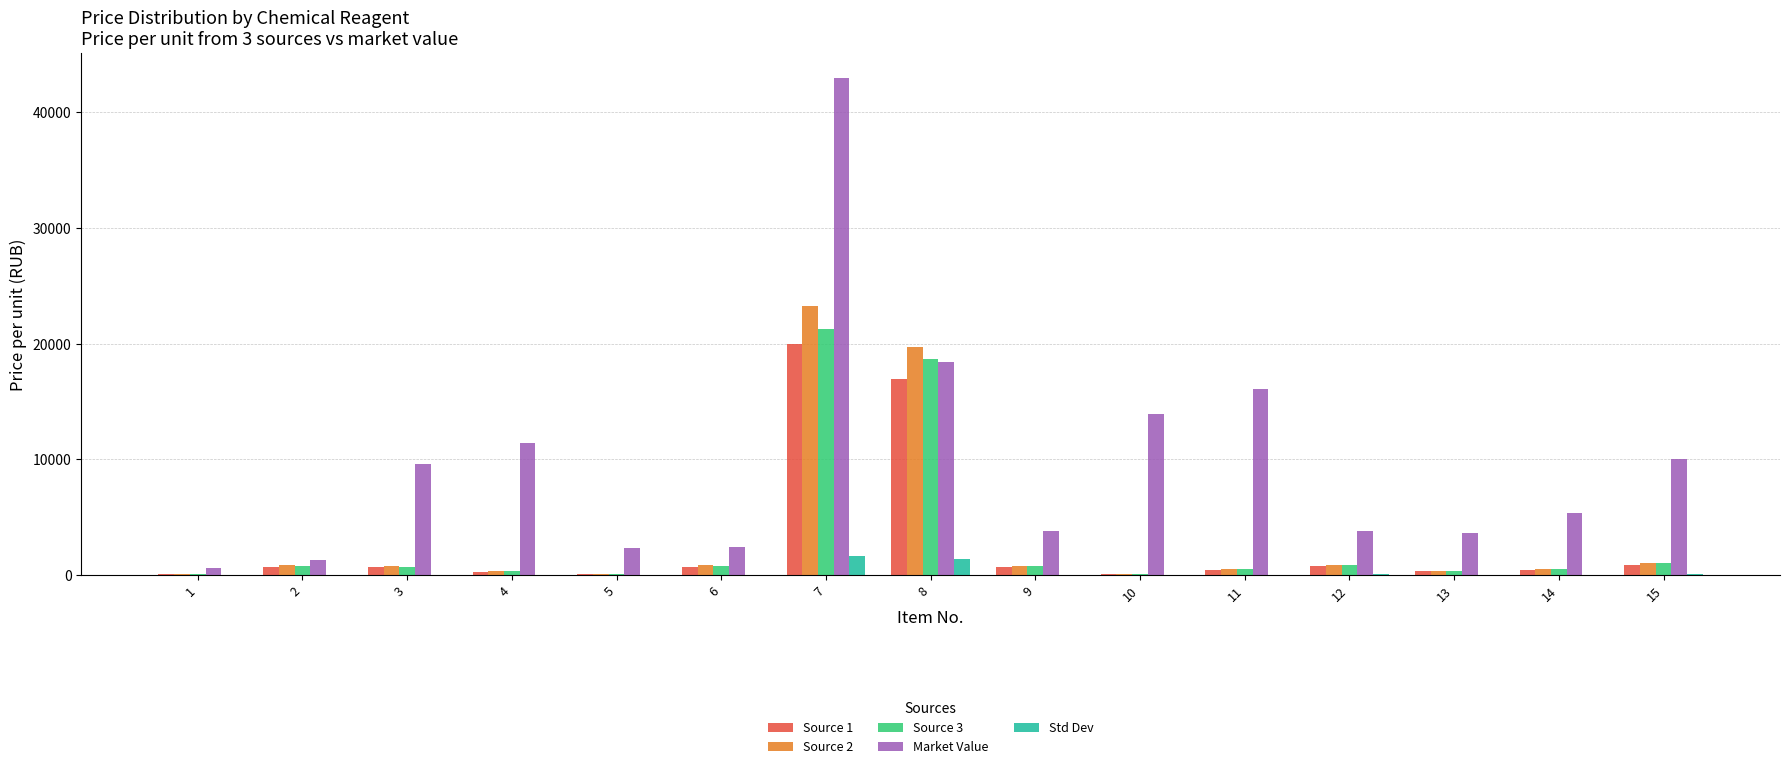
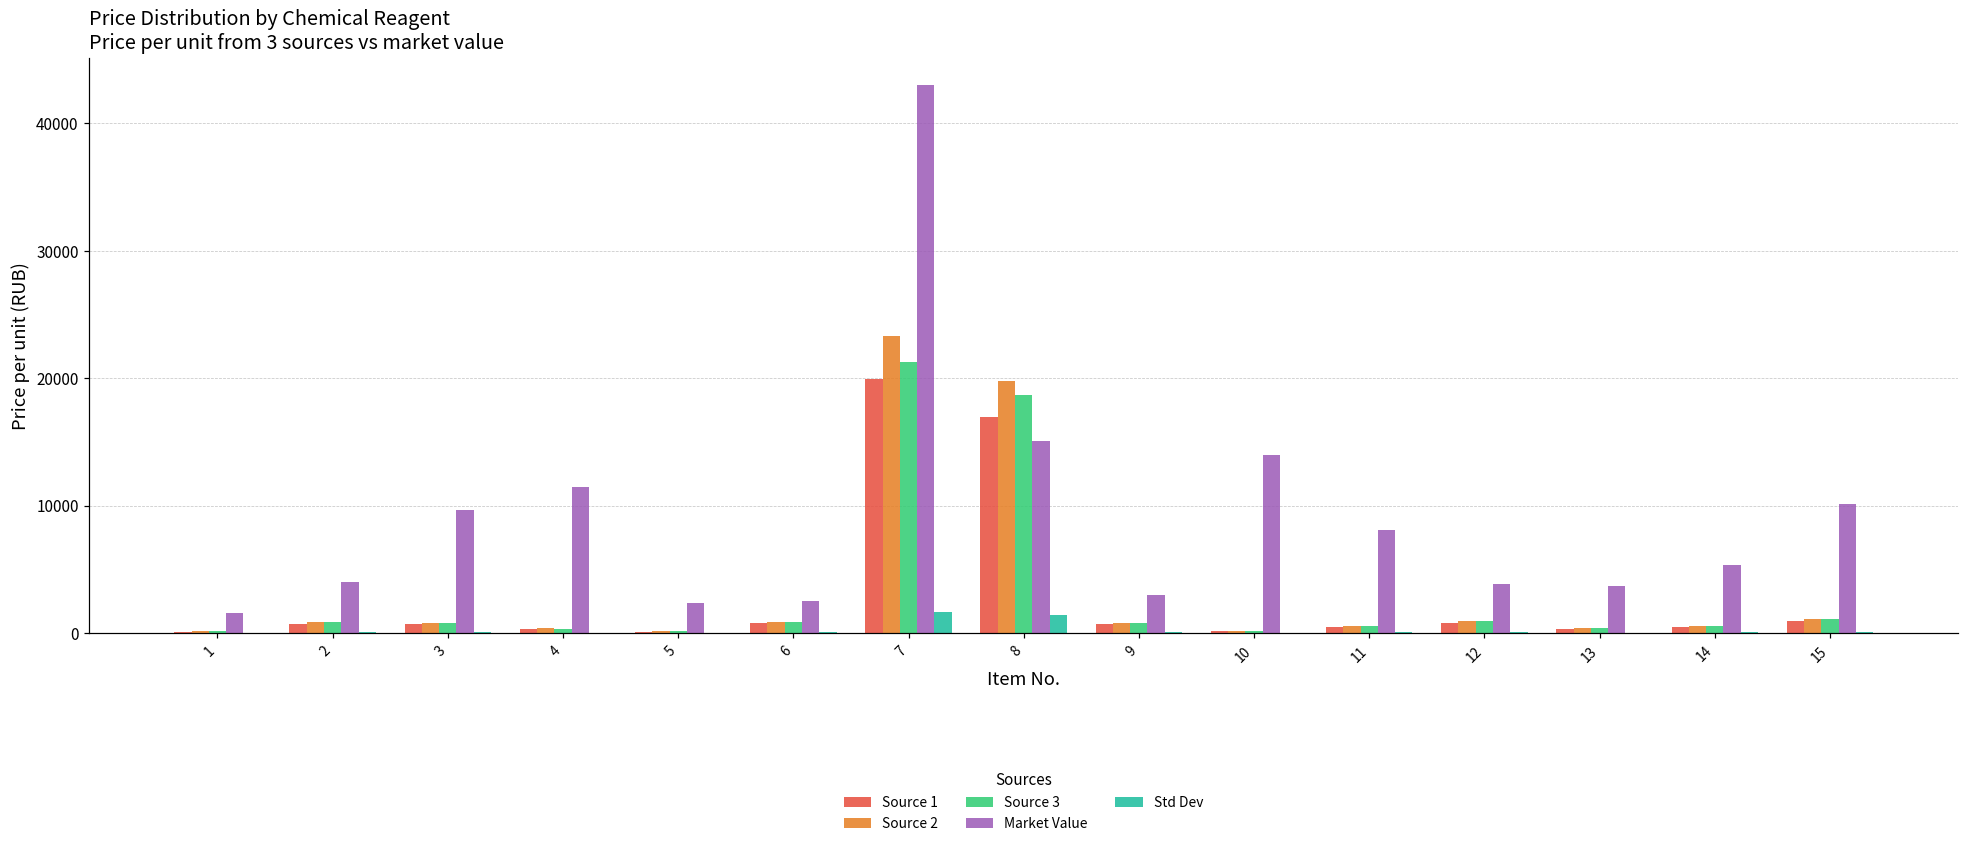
  {
    "Market Value": {
-     "1": 700,
-     "2": 1300,
+     "1": 1500,
+     "2": 4000,
      "3": 9600,
      "4": 11400,
      "5": 2400,
      "6": 2500,
      "7": 43000,
-     "8": 18500,
-     "9": 3800,
+     "8": 15100,
+     "9": 3000,
      "10": 14000,
-     "11": 16000,
+     "11": 8100,
      "12": 3900,
      "13": 3700,
      "14": 5300,
      "15": 10100
    }
  }
